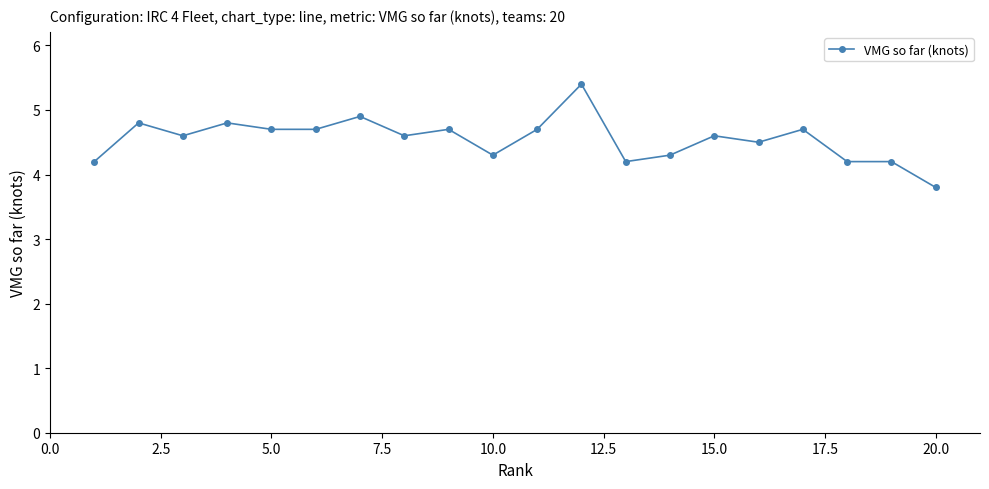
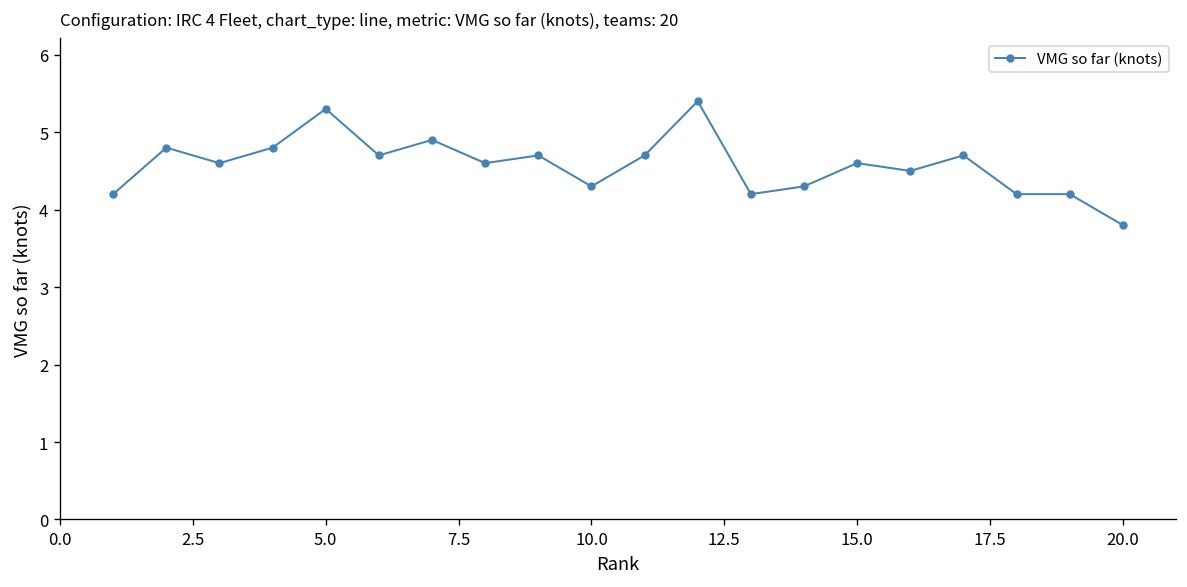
  {
-   "5.0": 4.7,
+   "5.0": 5.3,
    "10.0": 4.3,
    "15.0": 4.6,
    "20.0": 3.8
  }
